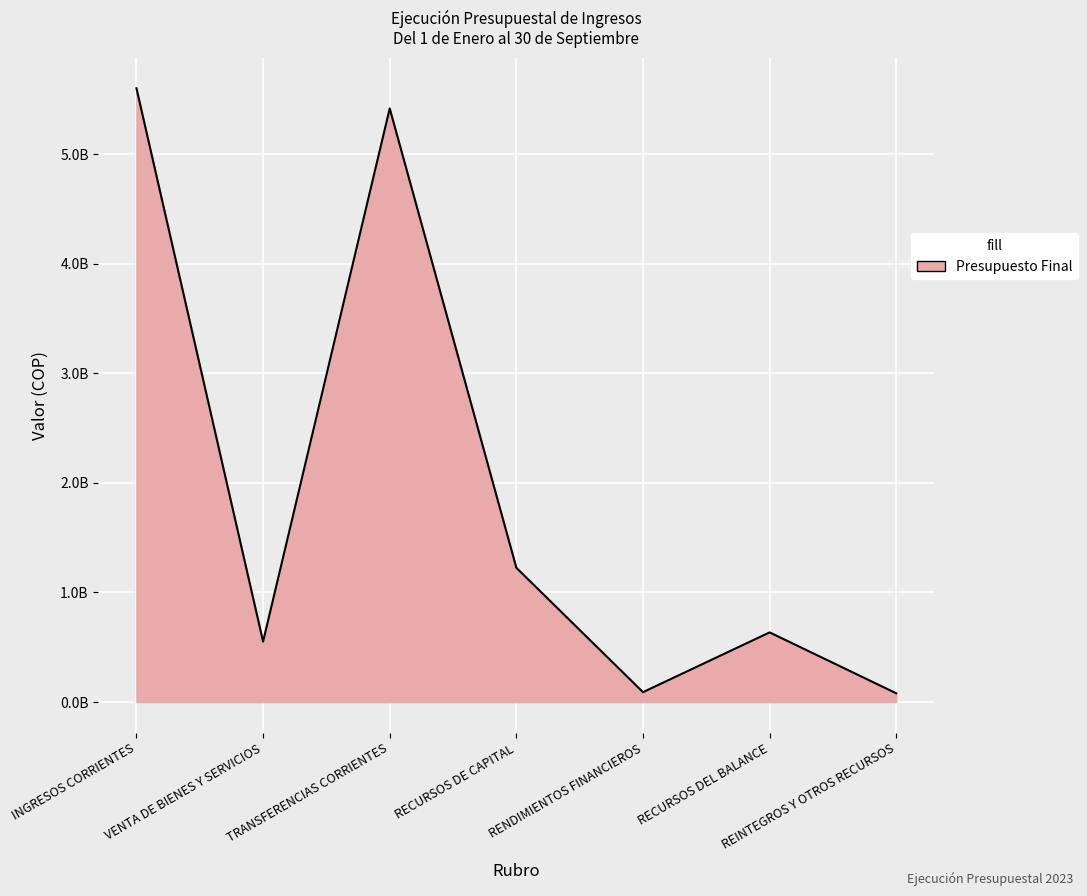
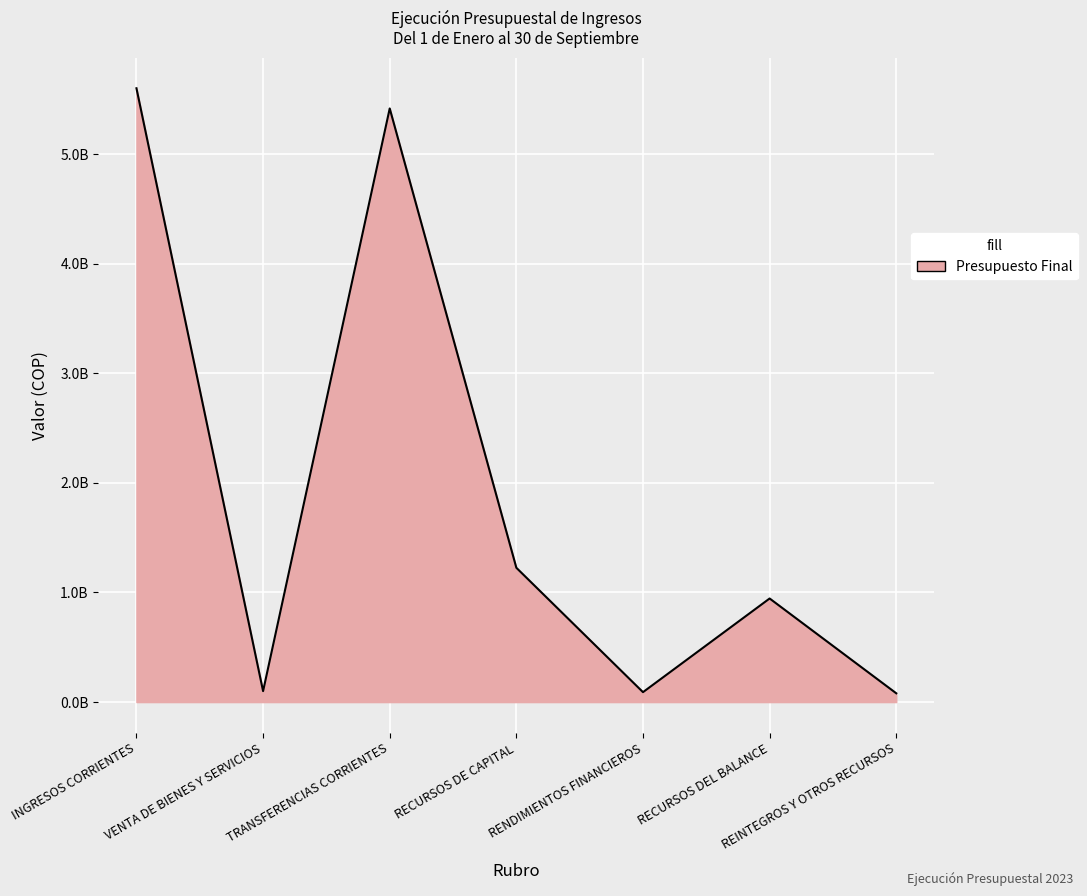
  {
    "INGRESOS CORRIENTES": 5600000000,
-   "VENTA DE BIENES Y SERVICIOS": 550000000,
+   "VENTA DE BIENES Y SERVICIOS": 100000000,
    "TRANSFERENCIAS CORRIENTES": 5420000000,
    "RECURSOS DE CAPITAL": 1230000000,
    "RENDIMIENTOS FINANCIEROS": 90000000,
-   "RECURSOS DEL BALANCE": 640000000,
+   "RECURSOS DEL BALANCE": 950000000,
    "REINTEGROS Y OTROS RECURSOS": 80000000
  }
